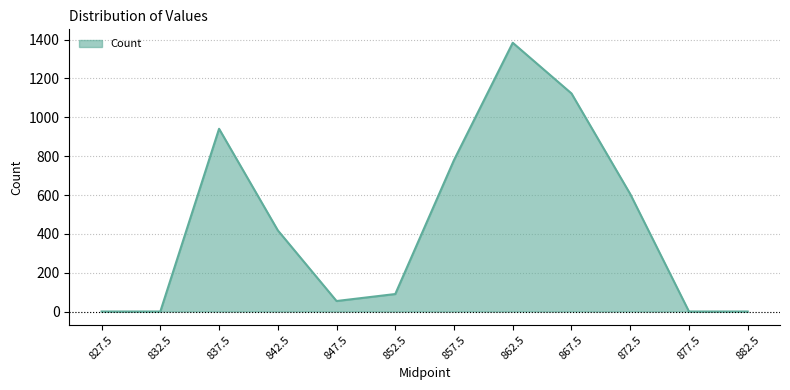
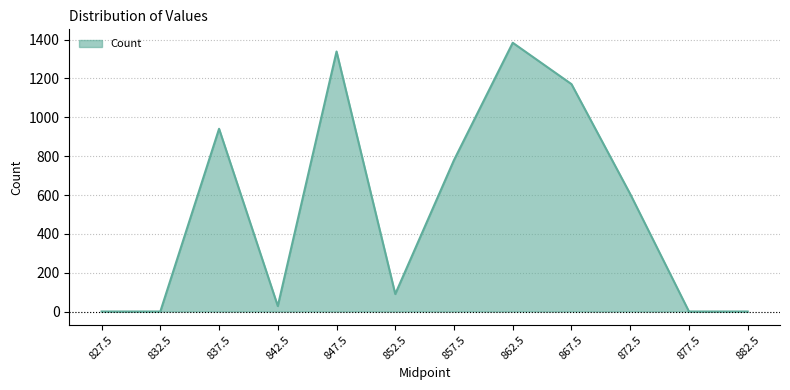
  {
    "827.5": 0,
    "832.5": 0,
    "837.5": 940,
-   "842.5": 420,
-   "847.5": 50,
+   "842.5": 30,
+   "847.5": 1340,
    "852.5": 90,
    "857.5": 780,
    "862.5": 1380,
-   "867.5": 1120,
+   "867.5": 1170,
    "872.5": 610,
    "877.5": 0,
    "882.5": 0
  }
